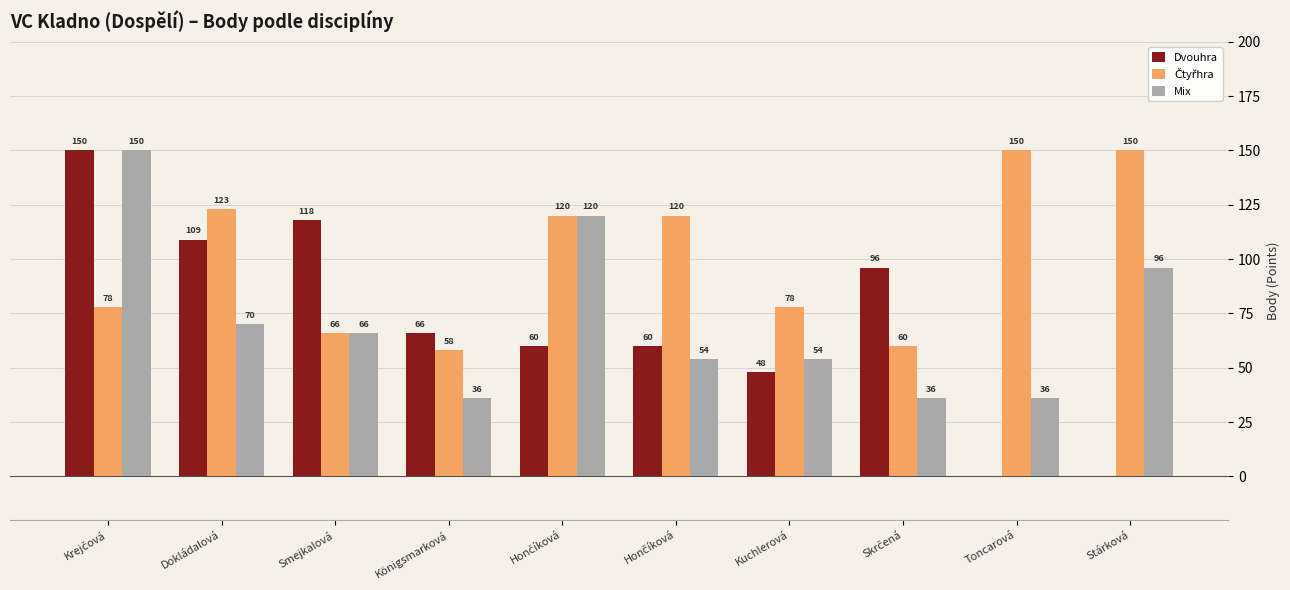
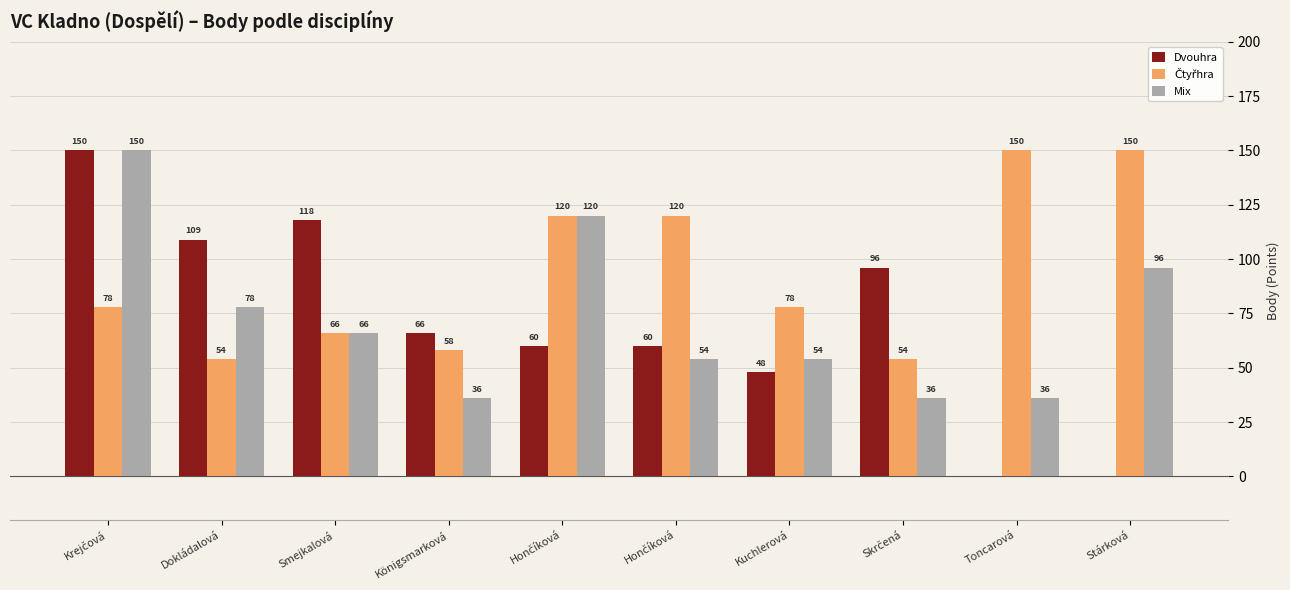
  {
    "Dvouhra": {
      "Krejčová": 150,
      "Dokládalová": 109,
      "Smejkalová": 118,
      "Königsmarková": 66,
      "Kuchlerová": 48,
      "Skrčená": 96
    },
    "Čtyřhra": {
      "Krejčová": 78,
-     "Dokládalová": 123,
+     "Dokládalová": 54,
      "Smejkalová": 66,
      "Königsmarková": 58,
      "Kuchlerová": 78,
-     "Skrčená": 60,
+     "Skrčená": 54,
      "Toncarová": 150,
      "Stárková": 150
    },
    "Mix": {
      "Krejčová": 150,
-     "Dokládalová": 70,
+     "Dokládalová": 78,
      "Smejkalová": 66,
      "Königsmarková": 36,
      "Kuchlerová": 54,
      "Skrčená": 36,
      "Toncarová": 36,
      "Stárková": 96
    }
  }
